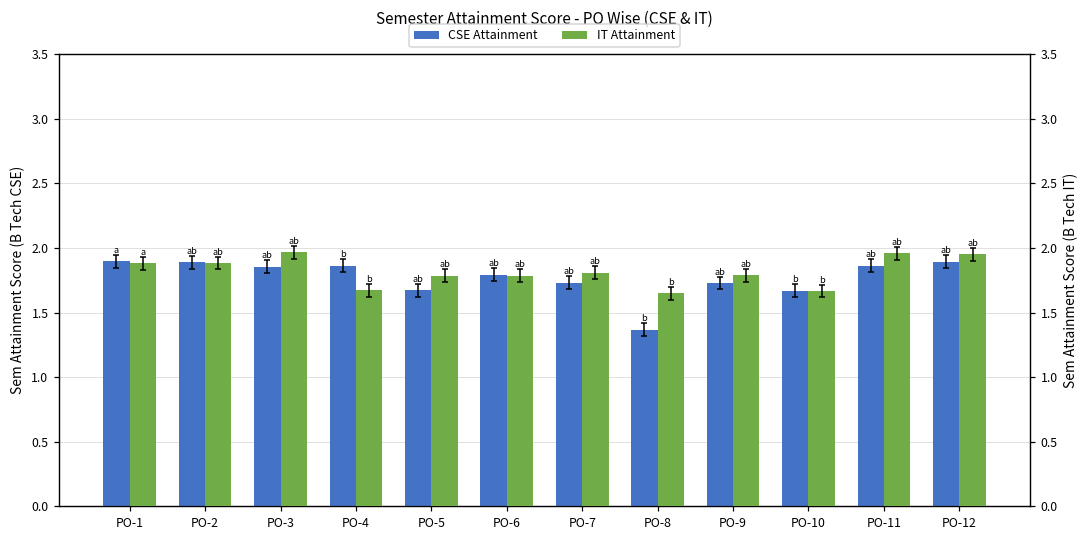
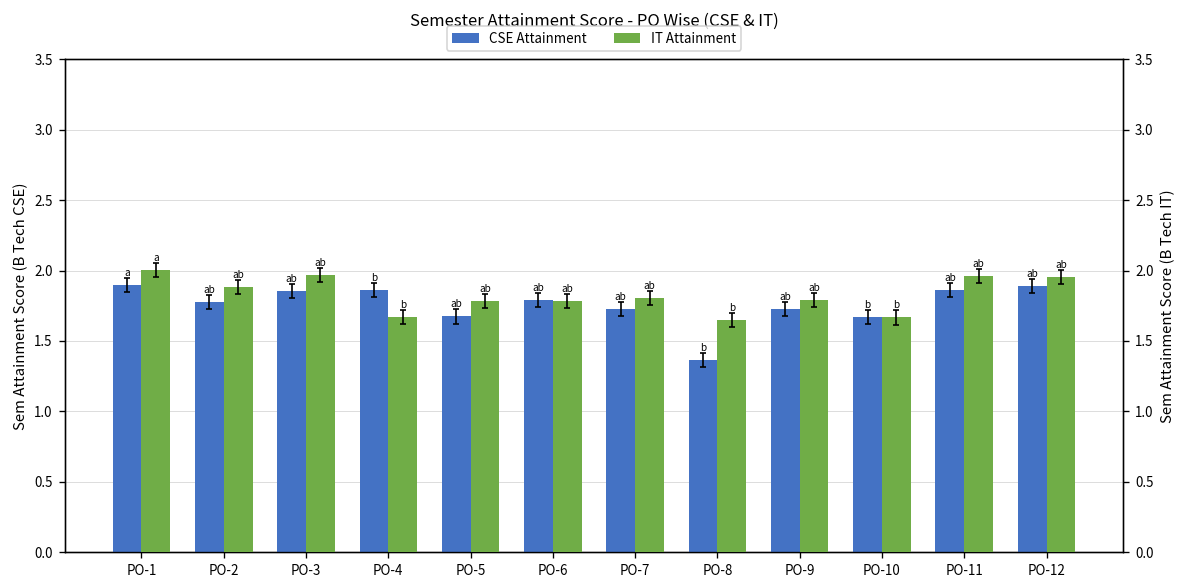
  {
    "CSE Attainment": {
      "PO-1": 1.90,
-     "PO-2": 1.89,
+     "PO-2": 1.77,
      "PO-3": 1.86,
      "PO-4": 1.86,
      "PO-5": 1.67,
      "PO-6": 1.79,
      "PO-7": 1.73,
      "PO-8": 1.37,
      "PO-9": 1.73,
      "PO-10": 1.67,
      "PO-11": 1.86,
      "PO-12": 1.89
    },
    "IT Attainment": {
-     "PO-1": 1.88,
+     "PO-1": 2.01,
      "PO-2": 1.88,
      "PO-3": 1.97,
      "PO-4": 1.67,
      "PO-5": 1.78,
      "PO-6": 1.78,
      "PO-7": 1.81,
      "PO-8": 1.65,
      "PO-9": 1.79,
      "PO-10": 1.67,
      "PO-11": 1.96,
      "PO-12": 1.95
    }
  }
